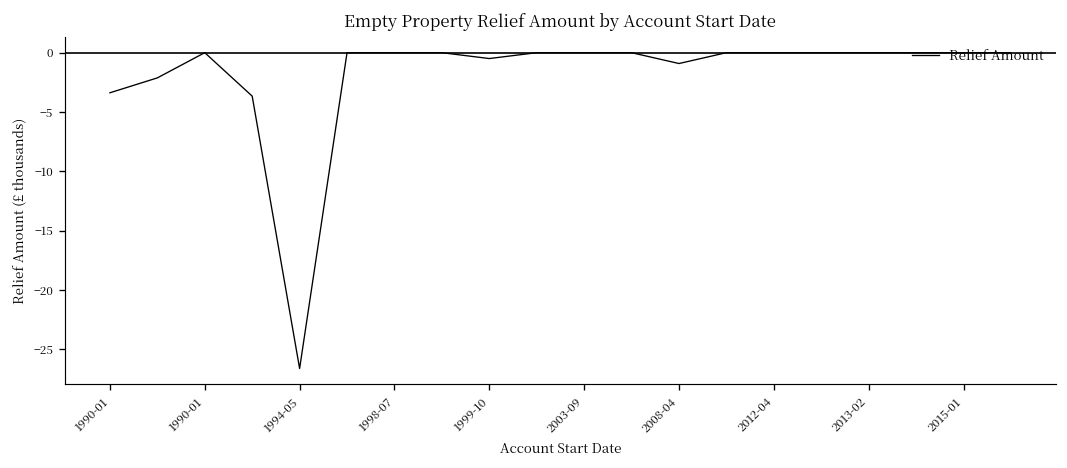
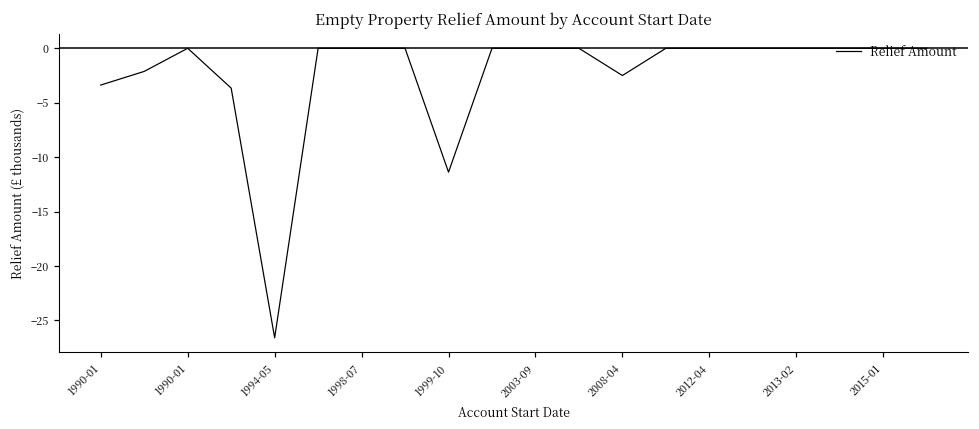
  {
    "1994-05": -27,
    "1998-07": 0,
-   "1999-10": 0,
+   "1999-10": -11,
    "2003-09": 0,
-   "2008-04": -1,
+   "2008-04": -3,
    "2012-04": 0,
    "2013-02": 0,
    "2015-01": 0
  }
